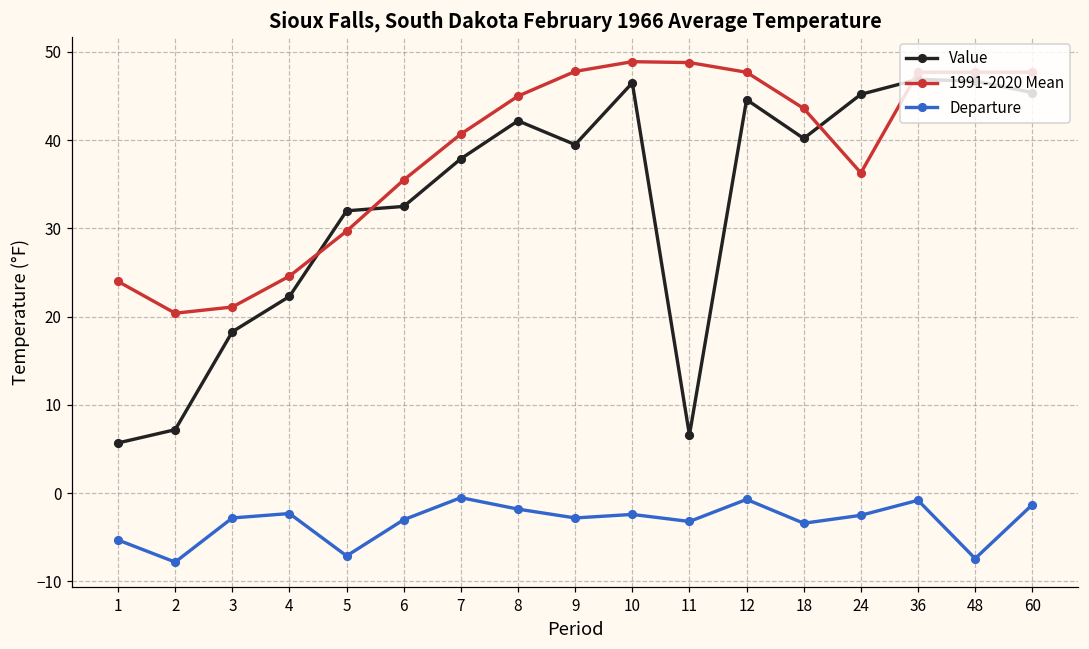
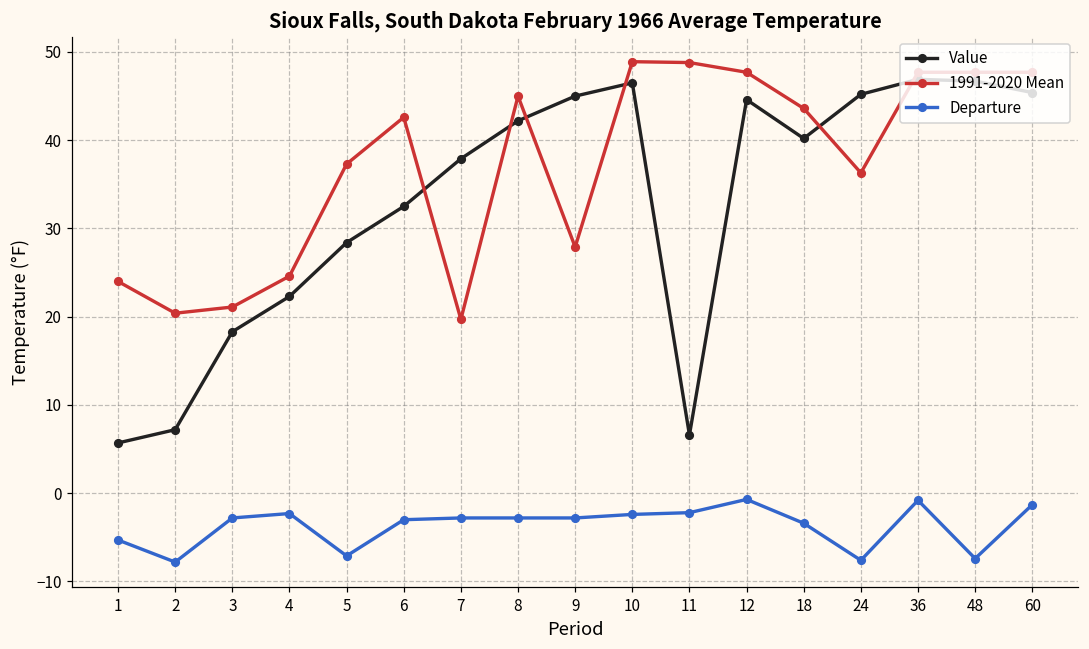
  {
    "Value": {
      "1": 6,
      "2": 7,
      "3": 18,
      "4": 22,
-     "5": 32,
+     "5": 28,
      "6": 33,
      "7": 38,
      "8": 42,
-     "9": 40,
+     "9": 45,
      "10": 47,
      "11": 7,
      "12": 45,
      "18": 40,
      "24": 45
    },
    "1991-2020 Mean": {
      "1": 24,
      "2": 20,
      "3": 21,
      "4": 25,
-     "5": 30,
-     "6": 36,
-     "7": 41,
+     "5": 37,
+     "6": 43,
+     "7": 20,
      "8": 45,
-     "9": 48,
+     "9": 28,
      "10": 49,
      "11": 49,
      "12": 48,
      "18": 44,
      "24": 36
    },
    "Departure": {
      "1": -5,
      "2": -8,
      "3": -3,
      "4": -2,
      "5": -7,
      "6": -3,
-     "7": -1,
-     "8": -2,
+     "7": -3,
+     "8": -3,
      "9": -3,
      "10": -2,
-     "11": -3,
+     "11": -2,
      "12": -1,
      "18": -3,
-     "24": -3,
+     "24": -8,
      "36": -1,
      "48": -7,
      "60": -1
    }
  }
